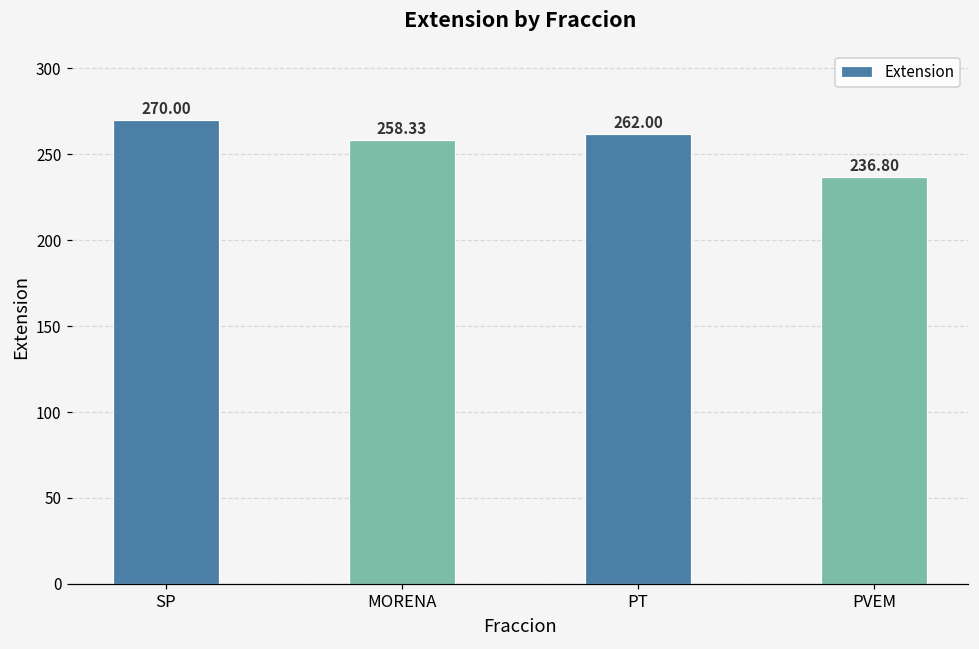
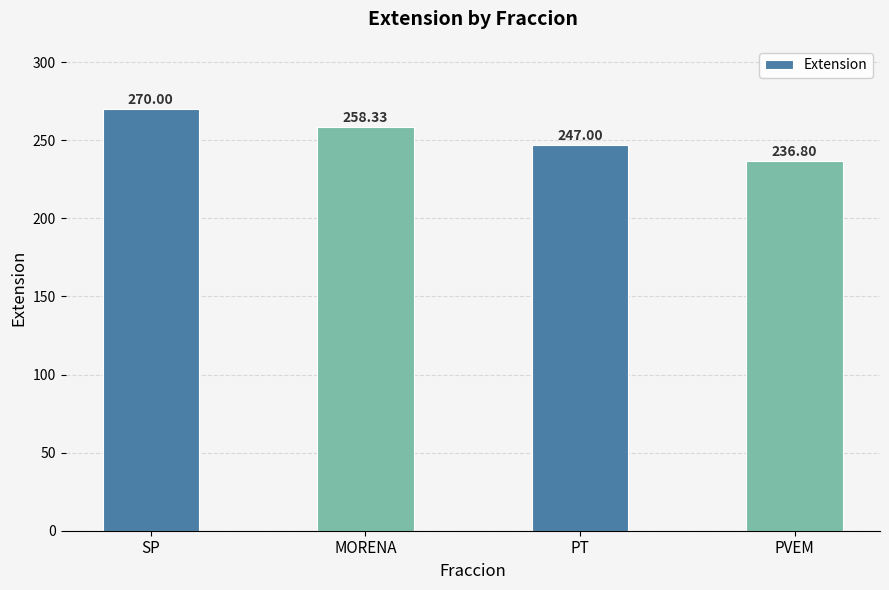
  {
    "SP": 270.00,
    "MORENA": 258.33,
-   "PT": 262.00,
+   "PT": 247.00,
    "PVEM": 236.80
  }
